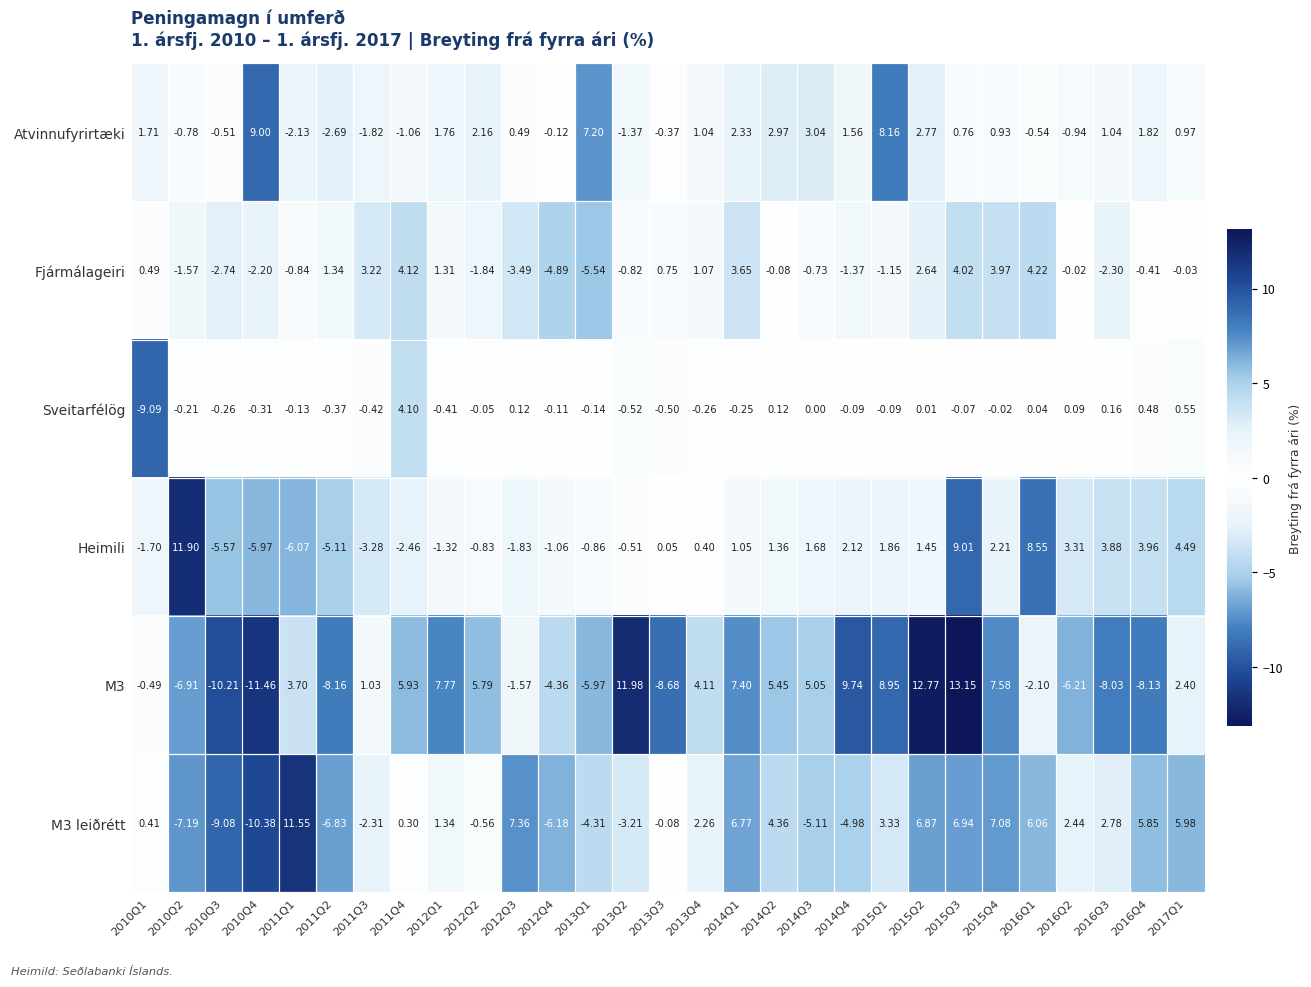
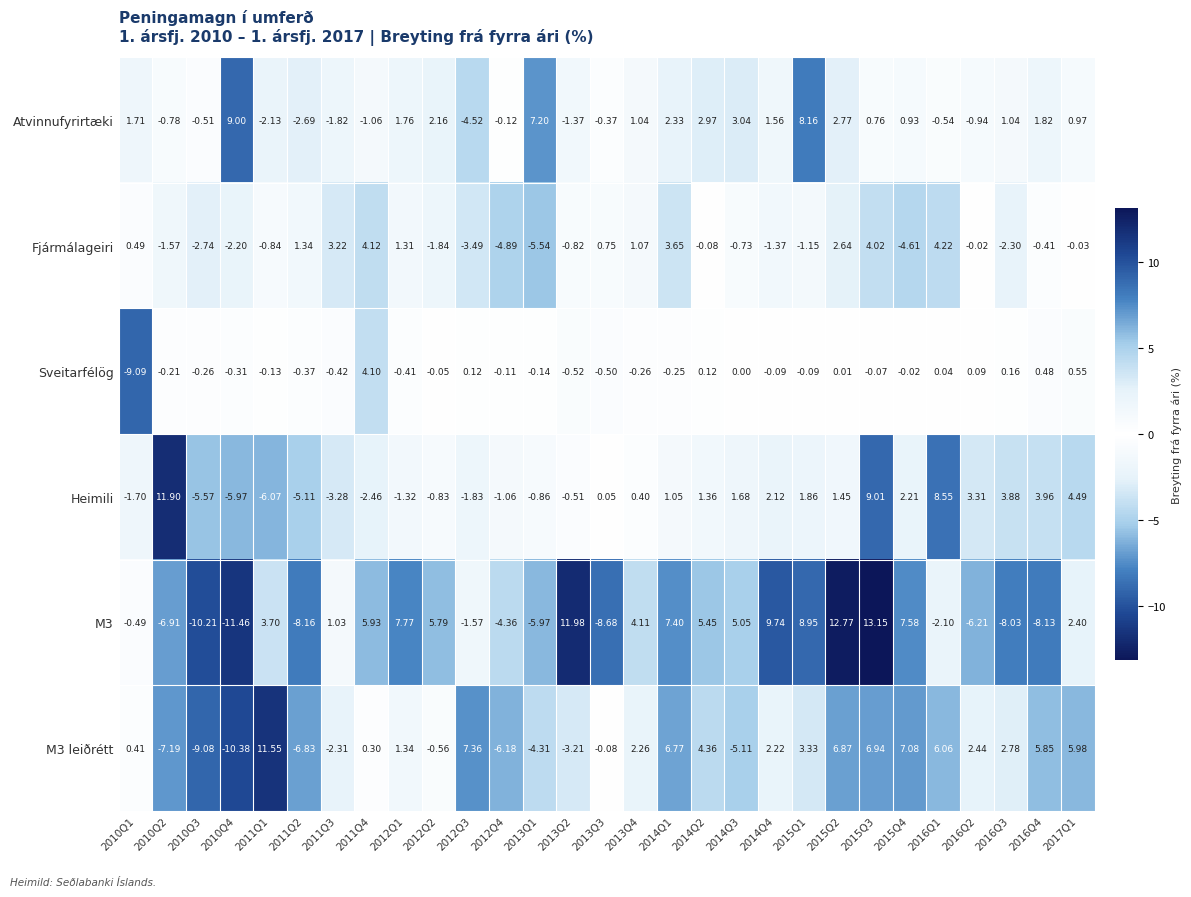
  {
    "Atvinnufyrirtæki": {
      "2010Q1": 1.71,
      "2010Q2": -0.78,
      "2010Q3": -0.51,
      "2010Q4": 9.00,
      "2011Q1": -2.13,
      "2011Q2": -2.69,
      "2011Q3": -1.82,
      "2011Q4": -1.06,
      "2012Q1": 1.76,
      "2012Q2": 2.16,
-     "2012Q3": 0.49,
+     "2012Q3": -4.52,
      "2012Q4": -0.12,
      "2013Q1": 7.20,
      "2013Q2": -1.37,
      "2013Q3": -0.37,
      "2013Q4": 1.04,
      "2014Q1": 2.33,
      "2014Q2": 2.97,
      "2014Q3": 3.04,
      "2014Q4": 1.56,
      "2015Q1": 8.16,
      "2015Q2": 2.77,
      "2015Q3": 0.76,
      "2015Q4": 0.93,
      "2016Q1": -0.54,
      "2016Q2": -0.94,
      "2016Q3": 1.04,
      "2016Q4": 1.82,
      "2017Q1": 0.97
    },
    "Fjármálageiri": {
      "2010Q1": 0.49,
      "2010Q2": -1.57,
      "2010Q3": -2.74,
      "2010Q4": -2.20,
      "2011Q1": -0.84,
      "2011Q2": 1.34,
      "2011Q3": 3.22,
      "2011Q4": 4.12,
      "2012Q1": 1.31,
      "2012Q2": -1.84,
      "2012Q3": -3.49,
      "2012Q4": -4.89,
      "2013Q1": -5.54,
      "2013Q2": -0.82,
      "2013Q3": 0.75,
      "2013Q4": 1.07,
      "2014Q1": 3.65,
      "2014Q2": -0.08,
      "2014Q3": -0.73,
      "2014Q4": -1.37,
      "2015Q1": -1.15,
      "2015Q2": 2.64,
      "2015Q3": 4.02,
-     "2015Q4": 3.97,
+     "2015Q4": -4.61,
      "2016Q1": 4.22,
      "2016Q2": -0.02,
      "2016Q3": -2.30,
      "2016Q4": -0.41,
      "2017Q1": -0.03
    },
    "Sveitarfélög": {
      "2010Q1": -9.09,
      "2010Q2": -0.21,
      "2010Q3": -0.26,
      "2010Q4": -0.31,
      "2011Q1": -0.13,
      "2011Q2": -0.37,
      "2011Q3": -0.42,
      "2011Q4": 4.10,
      "2012Q1": -0.41,
      "2012Q2": -0.05,
      "2012Q3": 0.12,
      "2012Q4": -0.11,
      "2013Q1": -0.14,
      "2013Q2": -0.52,
      "2013Q3": -0.50,
      "2013Q4": -0.26,
      "2014Q1": -0.25,
      "2014Q2": 0.12,
      "2014Q3": 0.00,
      "2014Q4": -0.09,
      "2015Q1": -0.09,
      "2015Q2": 0.01,
      "2015Q3": -0.07,
      "2015Q4": -0.02,
      "2016Q1": 0.04,
      "2016Q2": 0.09,
      "2016Q3": 0.16,
      "2016Q4": 0.48,
      "2017Q1": 0.55
    },
    "Heimili": {
      "2010Q1": -1.70,
      "2010Q2": 11.90,
      "2010Q3": -5.57,
      "2010Q4": -5.97,
      "2011Q1": -6.07,
      "2011Q2": -5.11,
      "2011Q3": -3.28,
      "2011Q4": -2.46,
      "2012Q1": -1.32,
      "2012Q2": -0.83,
      "2012Q3": -1.83,
      "2012Q4": -1.06,
      "2013Q1": -0.86,
      "2013Q2": -0.51,
      "2013Q3": 0.05,
      "2013Q4": 0.40,
      "2014Q1": 1.05,
      "2014Q2": 1.36,
      "2014Q3": 1.68,
      "2014Q4": 2.12,
      "2015Q1": 1.86,
      "2015Q2": 1.45,
      "2015Q3": 9.01,
      "2015Q4": 2.21,
      "2016Q1": 8.55,
      "2016Q2": 3.31,
      "2016Q3": 3.88,
      "2016Q4": 3.96,
      "2017Q1": 4.49
    },
    "M3": {
      "2010Q1": -0.49,
      "2010Q2": -6.91,
      "2010Q3": -10.21,
      "2010Q4": -11.46,
      "2011Q1": 3.70,
      "2011Q2": -8.16,
      "2011Q3": 1.03,
      "2011Q4": 5.93,
      "2012Q1": 7.77,
      "2012Q2": 5.79,
      "2012Q3": -1.57,
      "2012Q4": -4.36,
      "2013Q1": -5.97,
      "2013Q2": 11.98,
      "2013Q3": -8.68,
      "2013Q4": 4.11,
      "2014Q1": 7.40,
      "2014Q2": 5.45,
      "2014Q3": 5.05,
      "2014Q4": 9.74,
      "2015Q1": 8.95,
      "2015Q2": 12.77,
      "2015Q3": 13.15,
      "2015Q4": 7.58,
      "2016Q1": -2.10,
      "2016Q2": -6.21,
      "2016Q3": -8.03,
      "2016Q4": -8.13,
      "2017Q1": 2.40
    },
    "M3 leiðrétt": {
      "2010Q1": 0.41,
      "2010Q2": -7.19,
      "2010Q3": -9.08,
      "2010Q4": -10.38,
      "2011Q1": 11.55,
      "2011Q2": -6.83,
      "2011Q3": -2.31,
      "2011Q4": 0.30,
      "2012Q1": 1.34,
      "2012Q2": -0.56,
      "2012Q3": 7.36,
      "2012Q4": -6.18,
      "2013Q1": -4.31,
      "2013Q2": -3.21,
      "2013Q3": -0.08,
      "2013Q4": 2.26,
      "2014Q1": 6.77,
      "2014Q2": 4.36,
      "2014Q3": -5.11,
-     "2014Q4": -4.98,
+     "2014Q4": 2.22,
      "2015Q1": 3.33,
      "2015Q2": 6.87,
      "2015Q3": 6.94,
      "2015Q4": 7.08,
      "2016Q1": 6.06,
      "2016Q2": 2.44,
      "2016Q3": 2.78,
      "2016Q4": 5.85,
      "2017Q1": 5.98
    }
  }
